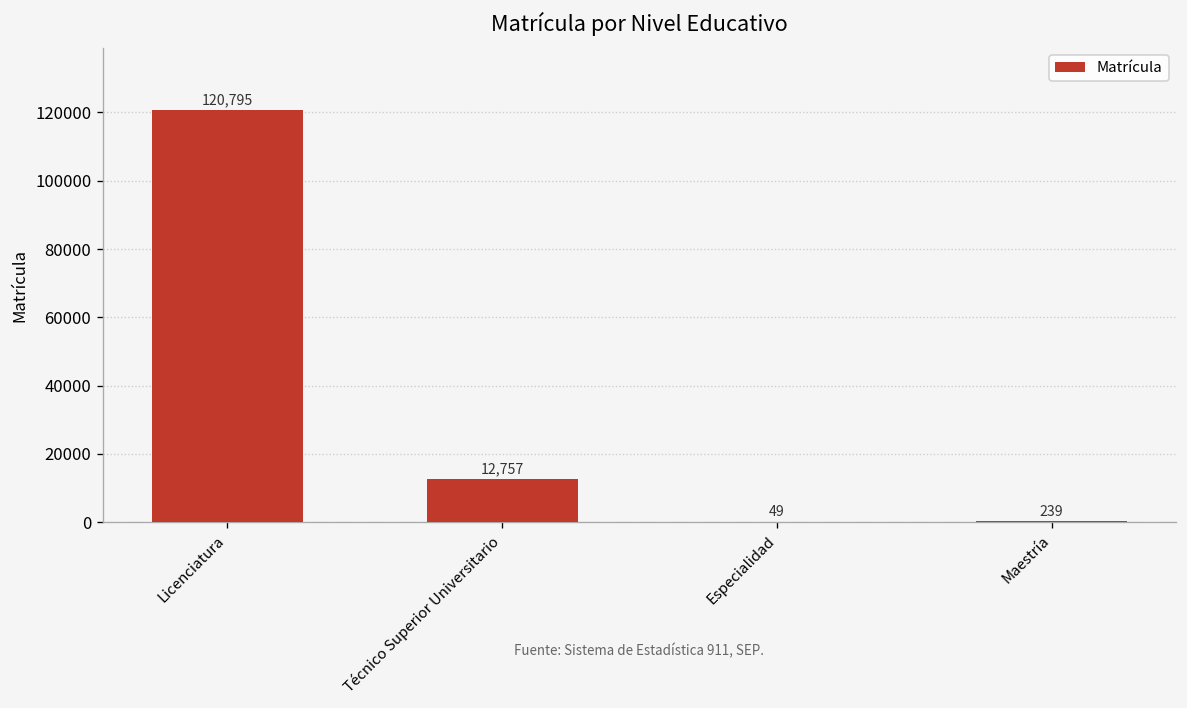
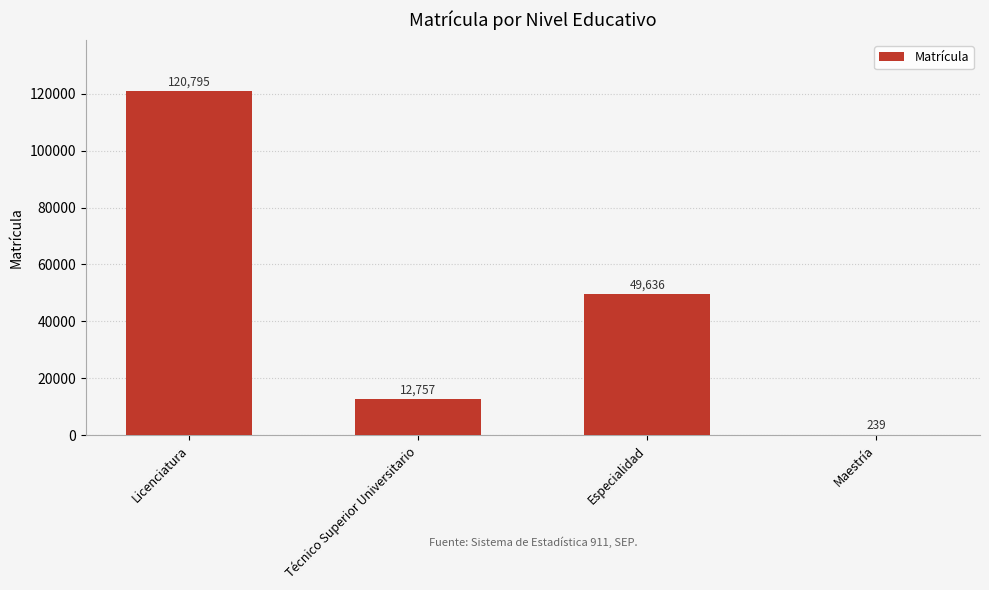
  {
    "Licenciatura": "120,795",
    "Técnico Superior Universitario": "12,757",
-   "Especialidad": "49",
+   "Especialidad": "49,636",
    "Maestría": "239"
  }
